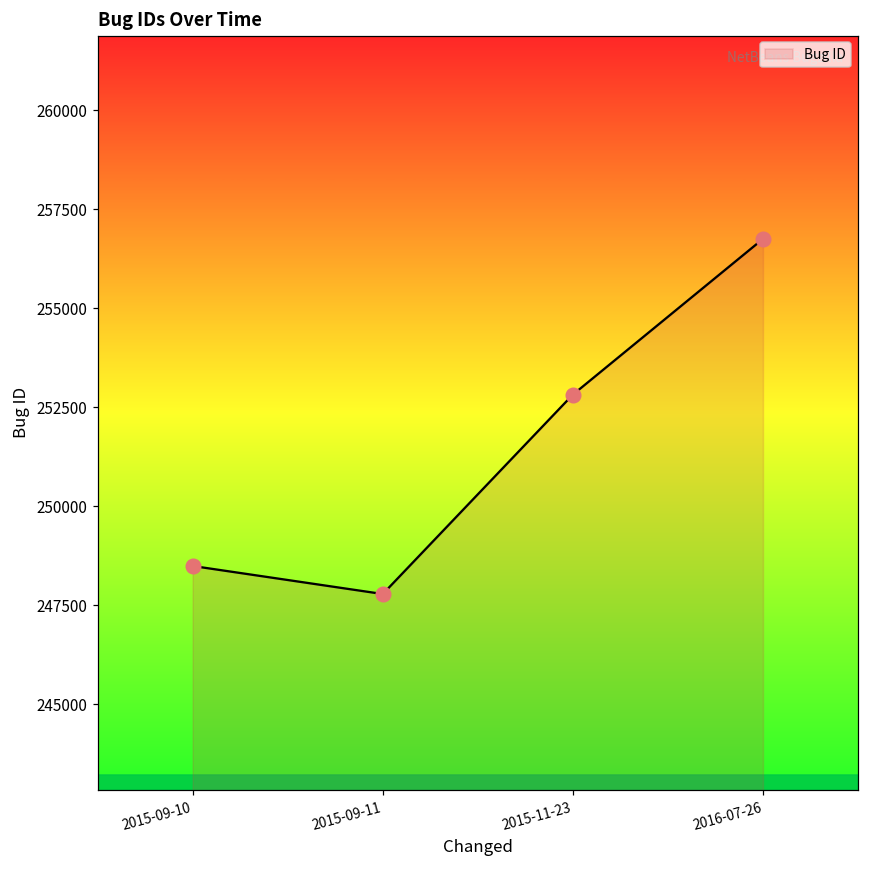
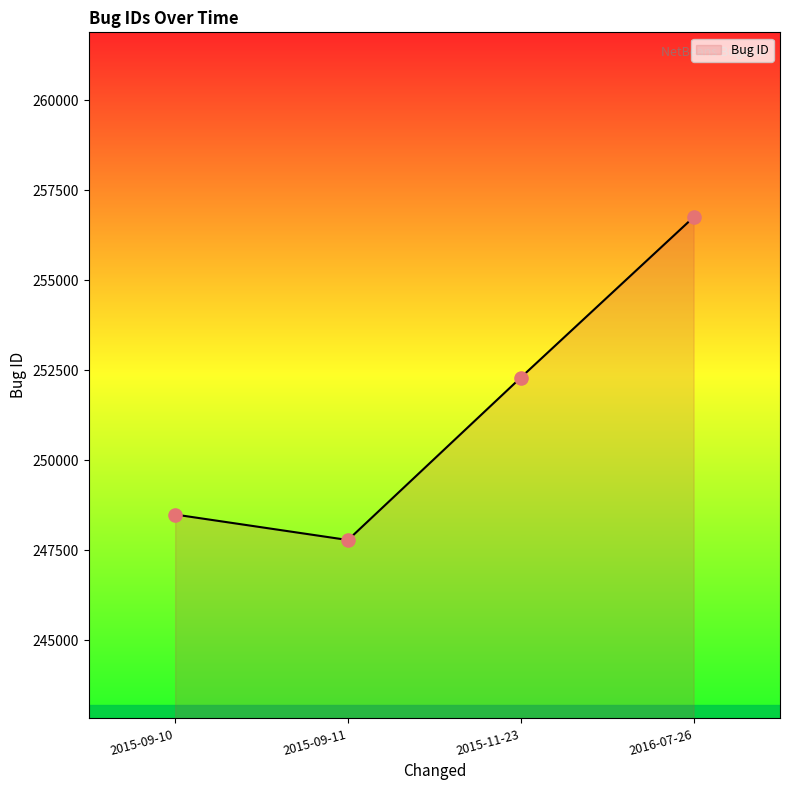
  {
    "2015-09-10": 248500,
    "2015-09-11": 247800,
-   "2015-11-23": 252800,
+   "2015-11-23": 252300,
    "2016-07-26": 256700
  }
